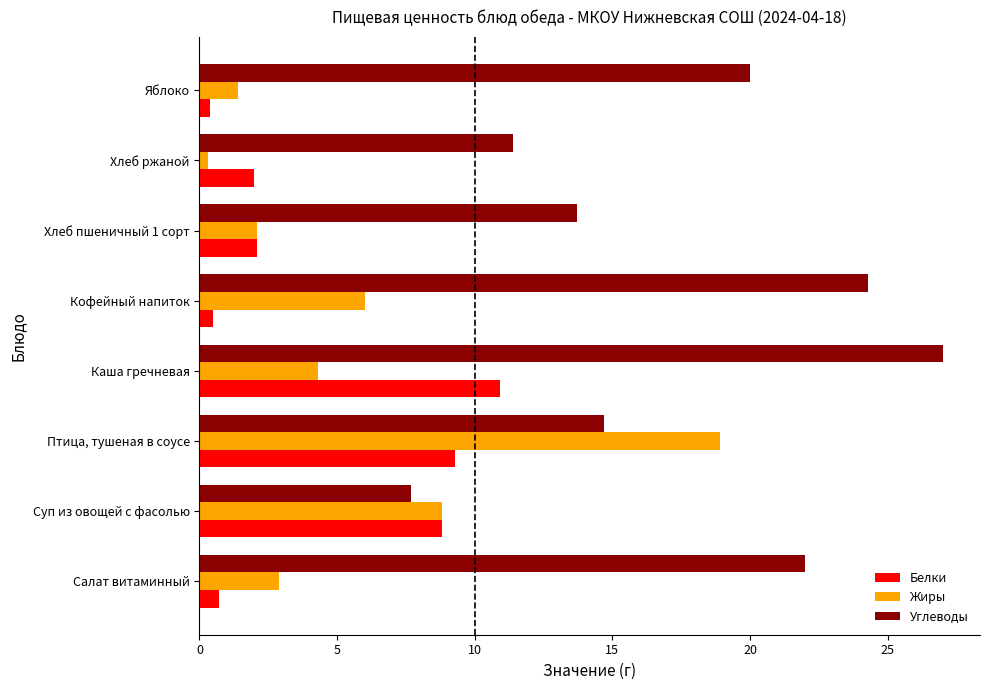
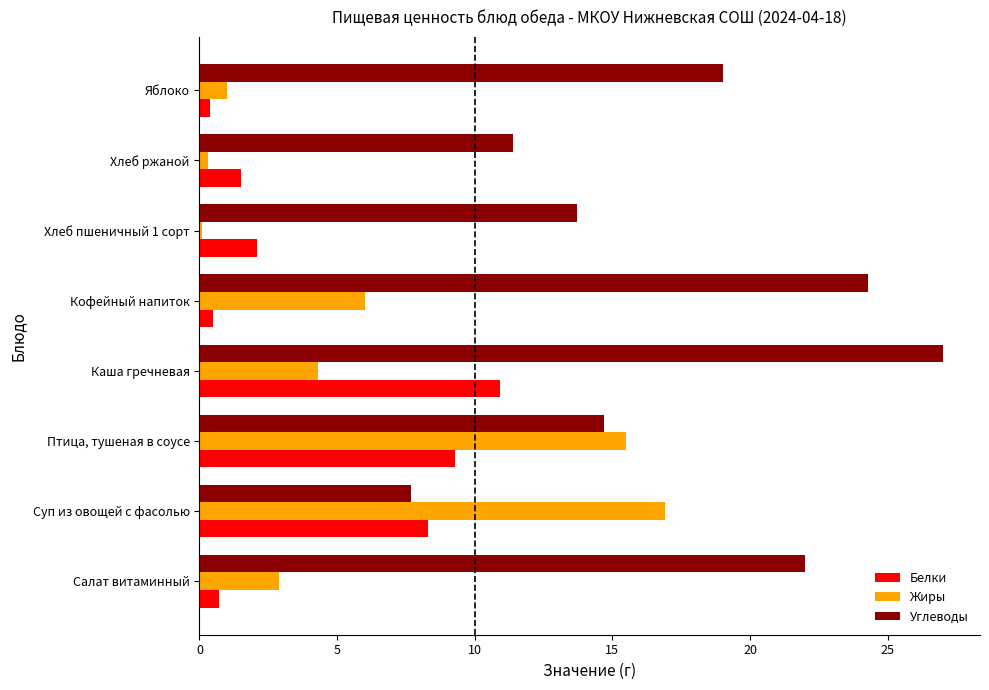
  {
    "Белки": {
      "Яблоко": 0.4,
-     "Хлеб ржаной": 2.0,
+     "Хлеб ржаной": 1.5,
      "Хлеб пшеничный 1 сорт": 2.1,
      "Кофейный напиток": 0.5,
      "Каша гречневая": 10.9,
      "Птица, тушеная в соусе": 9.3,
-     "Суп из овощей с фасолью": 8.8,
+     "Суп из овощей с фасолью": 8.3,
      "Салат витаминный": 0.7
    },
    "Жиры": {
-     "Яблоко": 1.4,
+     "Яблоко": 1.0,
      "Хлеб ржаной": 0.3,
-     "Хлеб пшеничный 1 сорт": 2.1,
+     "Хлеб пшеничный 1 сорт": 0.1,
      "Кофейный напиток": 6.0,
      "Каша гречневая": 4.3,
-     "Птица, тушеная в соусе": 18.9,
-     "Суп из овощей с фасолью": 8.8,
+     "Птица, тушеная в соусе": 15.5,
+     "Суп из овощей с фасолью": 16.9,
      "Салат витаминный": 2.9
    },
    "Углеводы": {
-     "Яблоко": 20,
+     "Яблоко": 19,
      "Хлеб ржаной": 11.4,
      "Хлеб пшеничный 1 сорт": 13.7,
      "Кофейный напиток": 24.3,
      "Каша гречневая": 27,
      "Птица, тушеная в соусе": 14.7,
      "Суп из овощей с фасолью": 7.7,
      "Салат витаминный": 22
    }
  }
